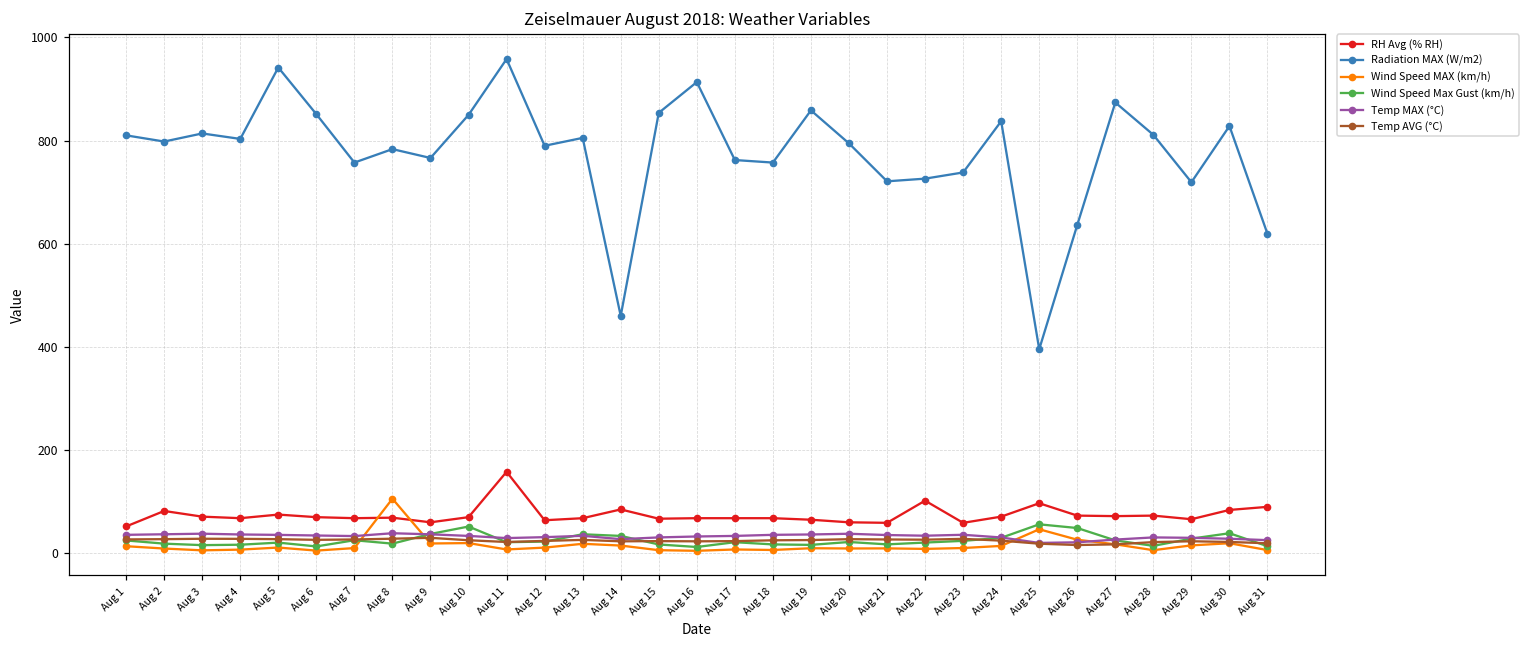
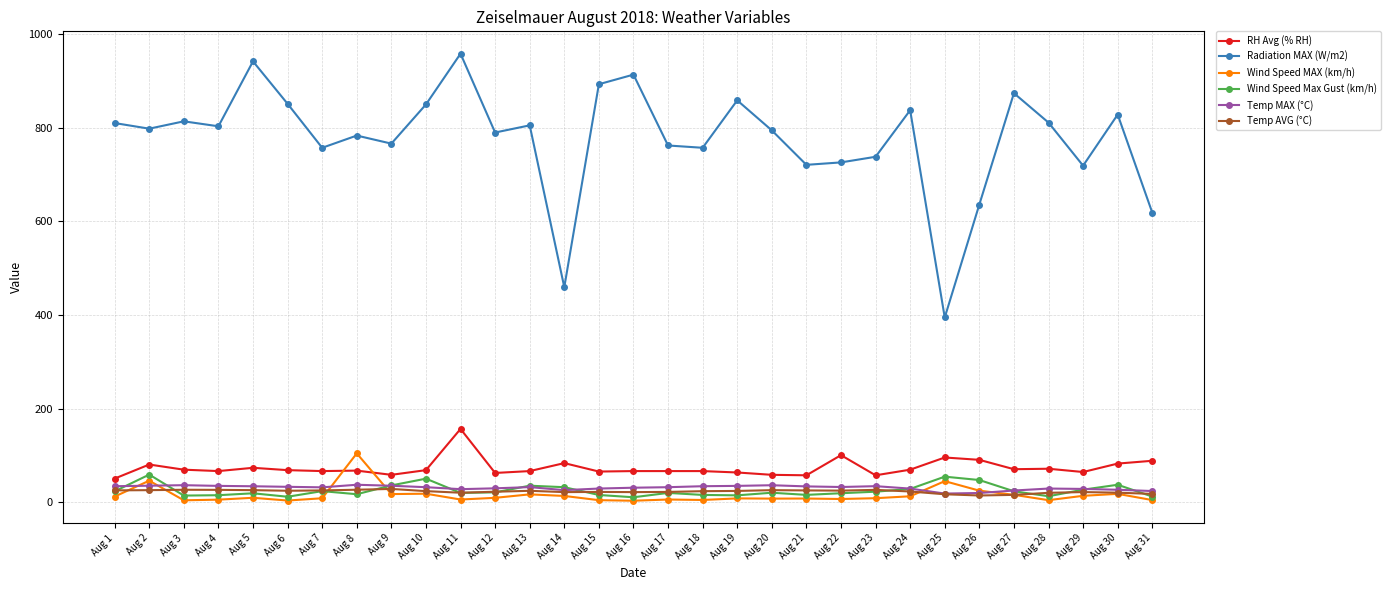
  {
    "RH Avg (% RH)": {
      "Aug 1": 50,
      "Aug 2": 80,
      "Aug 3": 70,
      "Aug 4": 70,
      "Aug 5": 70,
      "Aug 6": 70,
      "Aug 7": 70,
      "Aug 8": 70,
      "Aug 9": 60,
      "Aug 10": 70,
      "Aug 11": 160,
      "Aug 12": 60,
      "Aug 13": 70,
      "Aug 14": 80,
      "Aug 15": 70,
      "Aug 16": 70,
      "Aug 17": 70,
      "Aug 18": 70,
      "Aug 19": 60,
      "Aug 20": 60,
      "Aug 21": 60,
      "Aug 22": 100,
      "Aug 23": 60,
      "Aug 24": 70,
      "Aug 25": 100,
-     "Aug 26": 70,
+     "Aug 26": 90,
      "Aug 27": 70,
      "Aug 28": 70,
      "Aug 29": 70,
      "Aug 30": 80,
      "Aug 31": 90
    },
    "Radiation MAX (W/m2)": {
      "Aug 1": 810,
      "Aug 2": 800,
      "Aug 3": 810,
      "Aug 4": 800,
      "Aug 5": 940,
      "Aug 6": 850,
      "Aug 7": 760,
      "Aug 8": 780,
      "Aug 9": 770,
      "Aug 10": 850,
      "Aug 11": 960,
      "Aug 12": 790,
      "Aug 13": 810,
      "Aug 14": 460,
-     "Aug 15": 850,
+     "Aug 15": 890,
      "Aug 16": 910,
      "Aug 17": 760,
      "Aug 18": 760,
      "Aug 19": 860,
      "Aug 20": 790,
      "Aug 21": 720,
      "Aug 22": 730,
      "Aug 23": 740,
      "Aug 24": 840,
      "Aug 25": 390,
      "Aug 26": 640,
      "Aug 27": 870,
      "Aug 28": 810,
      "Aug 29": 720,
      "Aug 30": 830,
      "Aug 31": 620
    },
    "Wind Speed MAX (km/h)": {
      "Aug 1": 10,
-     "Aug 2": 10,
+     "Aug 2": 50,
      "Aug 3": 0,
      "Aug 4": 10,
      "Aug 5": 10,
      "Aug 6": 0,
      "Aug 7": 10,
      "Aug 8": 100,
      "Aug 9": 20,
      "Aug 10": 20,
      "Aug 11": 10,
      "Aug 12": 10,
      "Aug 13": 20,
      "Aug 14": 10,
      "Aug 15": 0,
      "Aug 16": 0,
      "Aug 17": 10,
      "Aug 18": 10,
      "Aug 19": 10,
      "Aug 20": 10,
      "Aug 21": 10,
      "Aug 22": 10,
      "Aug 23": 10,
      "Aug 24": 10,
      "Aug 25": 50,
      "Aug 28": 0,
      "Aug 29": 10,
      "Aug 31": 10
    },
    "Wind Speed Max Gust (km/h)": {
-     "Aug 2": 20,
+     "Aug 2": 60,
      "Aug 3": 10,
      "Aug 4": 20,
      "Aug 5": 20,
      "Aug 6": 10,
      "Aug 8": 20,
      "Aug 10": 50,
      "Aug 14": 30,
      "Aug 15": 20,
      "Aug 16": 10,
      "Aug 18": 20,
      "Aug 19": 20,
      "Aug 20": 20,
      "Aug 21": 20,
      "Aug 22": 20,
      "Aug 25": 60,
      "Aug 26": 50,
      "Aug 28": 10,
      "Aug 30": 40,
      "Aug 31": 10
    },
    "Temp MAX (°C)": {
      "Aug 1": 30,
      "Aug 2": 40,
      "Aug 3": 40,
      "Aug 4": 40,
      "Aug 5": 30,
      "Aug 6": 30,
      "Aug 7": 30,
      "Aug 8": 40,
      "Aug 10": 30,
      "Aug 11": 30,
      "Aug 12": 30,
      "Aug 15": 30,
      "Aug 16": 30,
      "Aug 17": 30,
      "Aug 18": 30,
      "Aug 19": 40,
      "Aug 20": 40,
      "Aug 21": 30,
      "Aug 22": 30,
      "Aug 23": 30,
      "Aug 28": 30,
      "Aug 30": 30,
      "Aug 31": 20
    },
    "Temp AVG (°C)": {
      "Aug 2": 30,
      "Aug 3": 30,
      "Aug 4": 30,
      "Aug 5": 30,
      "Aug 6": 30,
      "Aug 8": 30,
      "Aug 9": 30,
      "Aug 10": 20,
      "Aug 13": 20,
      "Aug 15": 20,
      "Aug 16": 20,
      "Aug 18": 20,
      "Aug 19": 20,
      "Aug 20": 30,
      "Aug 21": 30,
      "Aug 22": 30,
      "Aug 24": 20,
      "Aug 28": 20,
      "Aug 31": 20
    }
  }
